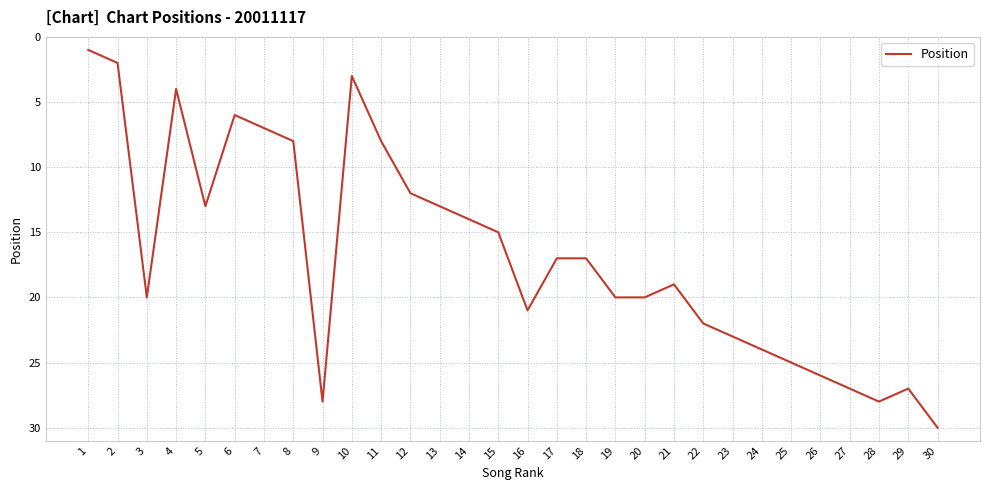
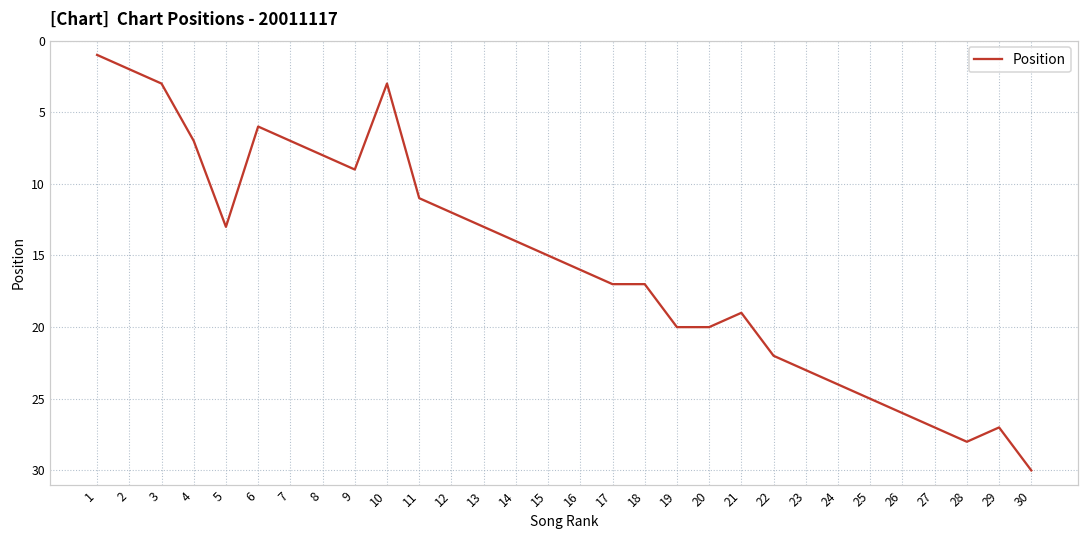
  {
    "1": 1,
    "2": 2,
-   "3": 20,
-   "4": 4,
+   "3": 3,
+   "4": 7,
    "5": 13,
    "6": 6,
    "7": 7,
    "8": 8,
-   "9": 28,
+   "9": 9,
    "10": 3,
-   "11": 8,
+   "11": 11,
    "12": 12,
    "13": 13,
    "14": 14,
    "15": 15,
-   "16": 21,
+   "16": 16,
    "17": 17,
    "18": 17,
    "19": 20,
    "20": 20,
    "21": 19,
    "22": 22,
    "23": 23,
    "24": 24,
    "25": 25,
    "26": 26,
    "27": 27,
    "28": 28,
    "29": 27,
    "30": 30
  }
